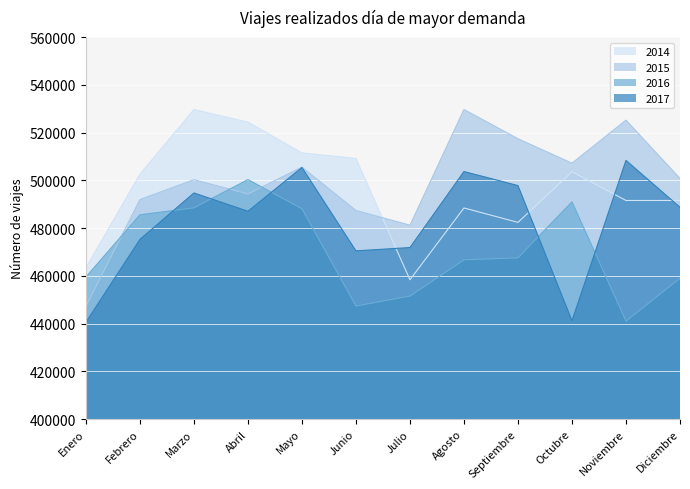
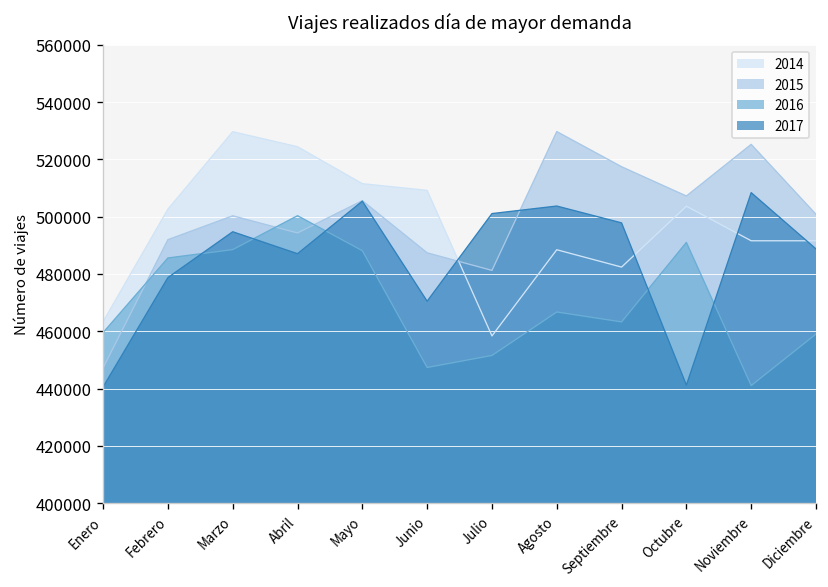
  {
    "2016": {
      "Enero": 460000,
      "Febrero": 486000,
      "Marzo": 489000,
      "Abril": 500000,
      "Mayo": 488000,
      "Junio": 447000,
      "Julio": 452000,
      "Agosto": 467000,
-     "Septiembre": 468000,
+     "Septiembre": 463000,
      "Octubre": 491000,
      "Noviembre": 441000,
      "Diciembre": 459000
    },
    "2017": {
      "Enero": 441000,
-     "Febrero": 475000,
+     "Febrero": 479000,
      "Marzo": 495000,
      "Abril": 487000,
      "Junio": 470000,
-     "Julio": 472000,
+     "Julio": 501000,
      "Agosto": 504000,
      "Septiembre": 498000,
      "Octubre": 441000,
      "Noviembre": 508000,
      "Diciembre": 489000
    }
  }
